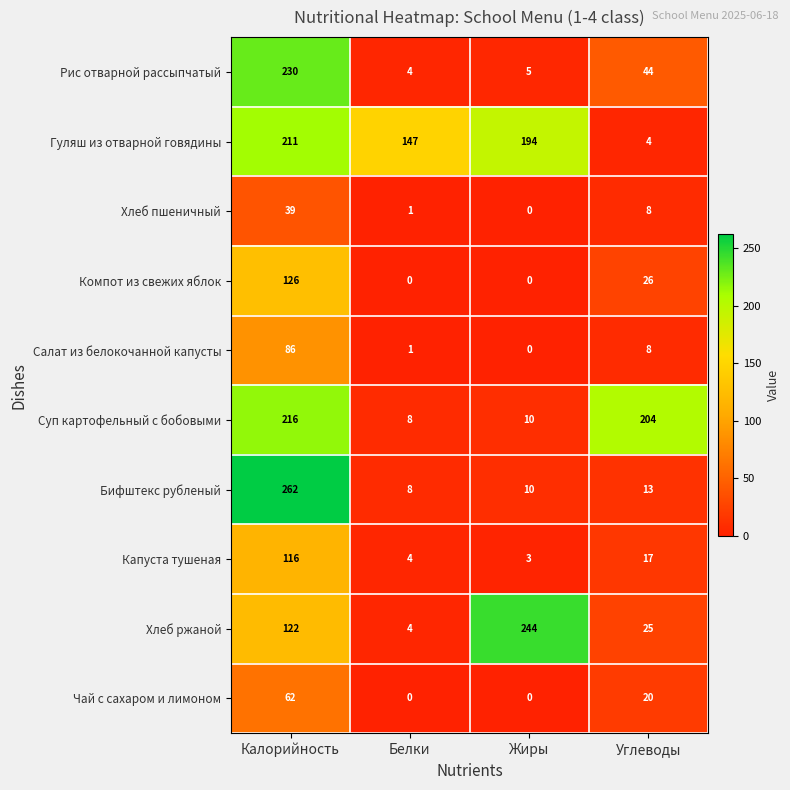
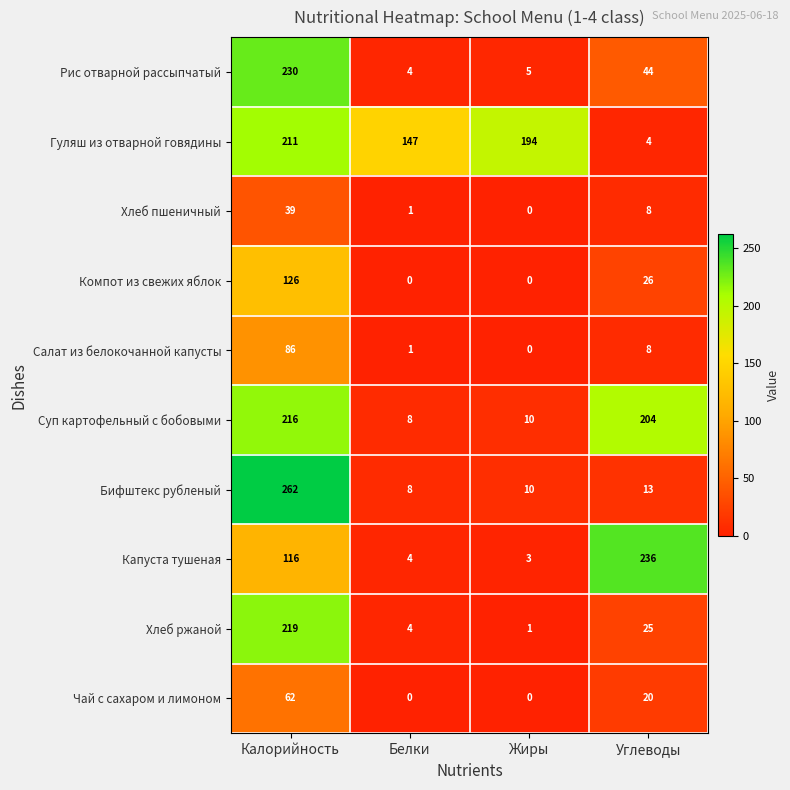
  {
    "Рис отварной рассыпчатый": {
      "Калорийность": 230,
      "Белки": 4,
      "Жиры": 5,
      "Углеводы": 44
    },
    "Гуляш из отварной говядины": {
      "Калорийность": 211,
      "Белки": 147,
      "Жиры": 194,
      "Углеводы": 4
    },
    "Хлеб пшеничный": {
      "Калорийность": 39,
      "Белки": 1,
      "Жиры": 0,
      "Углеводы": 8
    },
    "Компот из свежих яблок": {
      "Калорийность": 126,
      "Белки": 0,
      "Жиры": 0,
      "Углеводы": 26
    },
    "Салат из белокочанной капусты": {
      "Калорийность": 86,
      "Белки": 1,
      "Жиры": 0,
      "Углеводы": 8
    },
    "Суп картофельный с бобовыми": {
      "Калорийность": 216,
      "Белки": 8,
      "Жиры": 10,
      "Углеводы": 204
    },
    "Бифштекс рубленый": {
      "Калорийность": 262,
      "Белки": 8,
      "Жиры": 10,
      "Углеводы": 13
    },
    "Капуста тушеная": {
      "Калорийность": 116,
      "Белки": 4,
      "Жиры": 3,
-     "Углеводы": 17
+     "Углеводы": 236
    },
    "Хлеб ржаной": {
-     "Калорийность": 122,
+     "Калорийность": 219,
      "Белки": 4,
-     "Жиры": 244,
+     "Жиры": 1,
      "Углеводы": 25
    },
    "Чай с сахаром и лимоном": {
      "Калорийность": 62,
      "Белки": 0,
      "Жиры": 0,
      "Углеводы": 20
    }
  }
